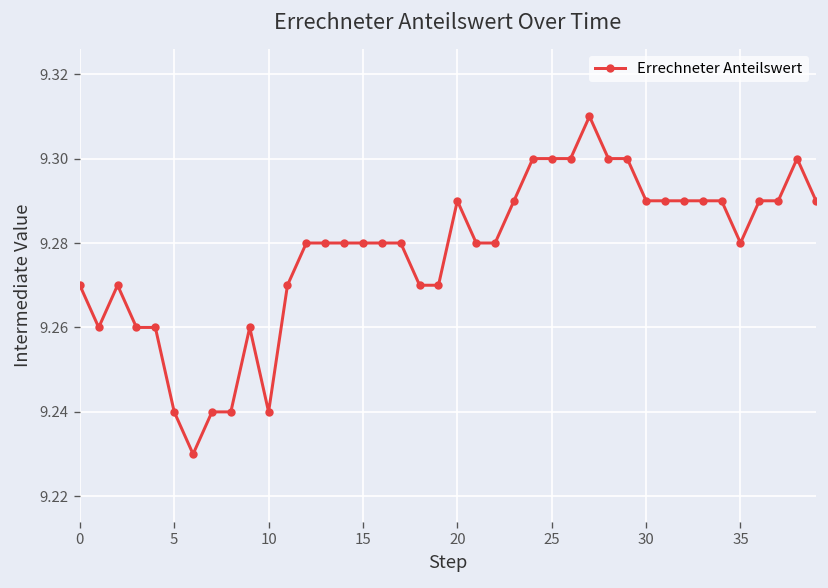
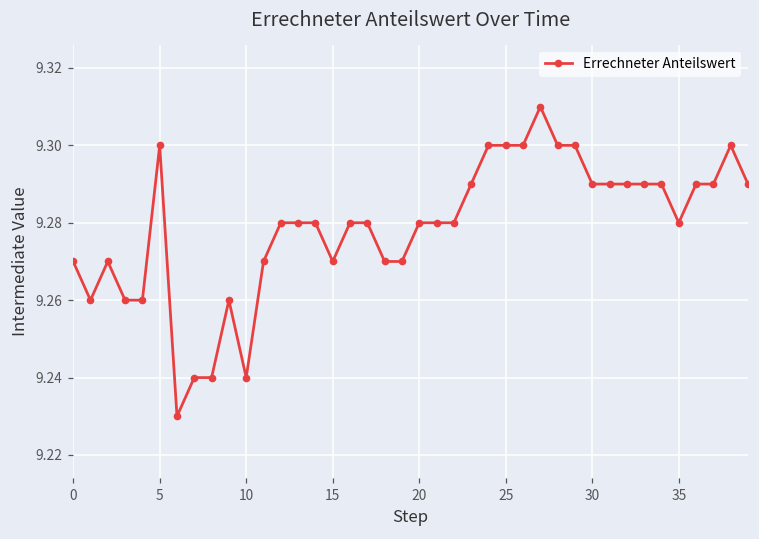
  {
    "0": 9.27,
-   "5": 9.24,
+   "5": 9.30,
    "10": 9.24,
-   "15": 9.28,
-   "20": 9.29,
+   "15": 9.27,
+   "20": 9.28,
    "25": 9.30,
    "30": 9.29,
    "35": 9.28
  }
